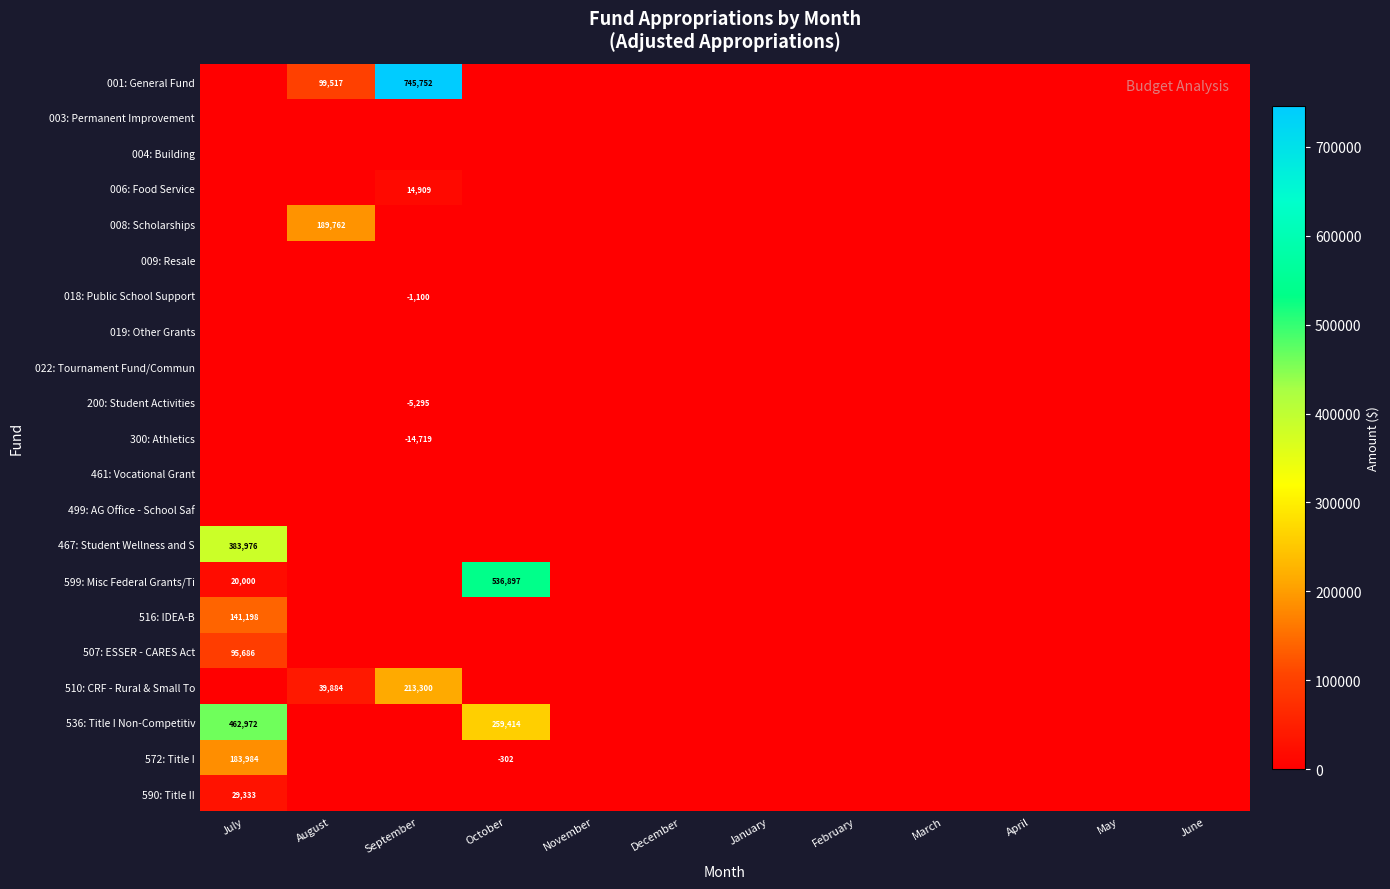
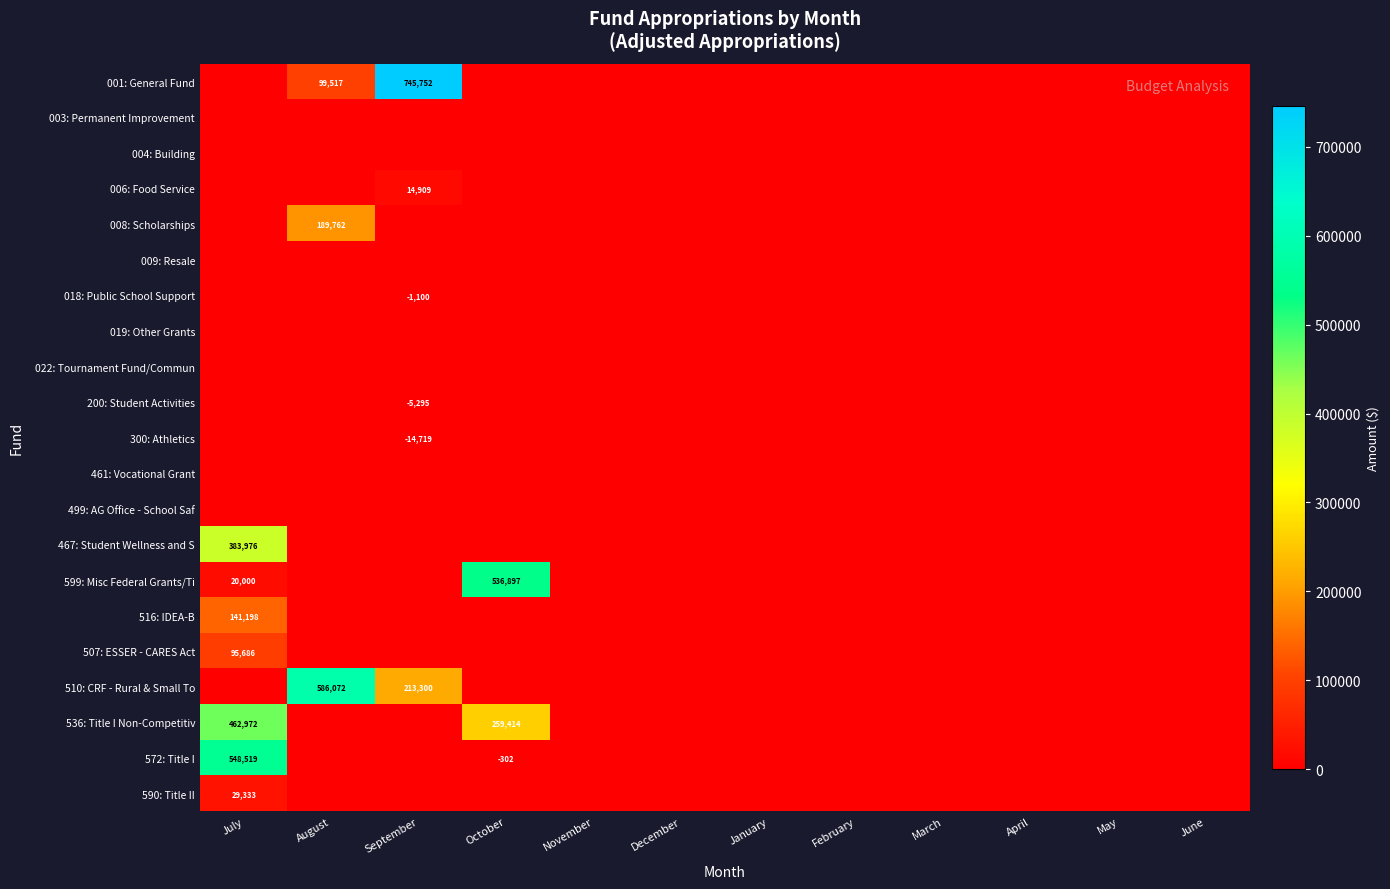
  {
    "001: General Fund": {
      "August": "99,517",
      "September": "745,752"
    },
    "006: Food Service": {
      "September": "14,909"
    },
    "008: Scholarships": {
      "August": "189,762"
    },
    "018: Public School Support": {
      "September": "-1,100"
    },
    "200: Student Activities": {
      "September": "-5,295"
    },
    "300: Athletics": {
      "September": "-14,719"
    },
    "467: Student Wellness and S": {
      "July": "383,976"
    },
    "599: Misc Federal Grants/Ti": {
      "July": "20,000",
      "October": "536,897"
    },
    "516: IDEA-B": {
      "July": "141,198"
    },
    "507: ESSER - CARES Act": {
      "July": "95,686"
    },
    "510: CRF - Rural & Small To": {
-     "August": "39,884",
+     "August": "586,072",
      "September": "213,300"
    },
    "536: Title I Non-Competitiv": {
      "July": "462,972",
      "October": "259,414"
    },
    "572: Title I": {
-     "July": "183,984",
+     "July": "548,519",
      "October": "-302"
    },
    "590: Title II": {
      "July": "29,333"
    }
  }
